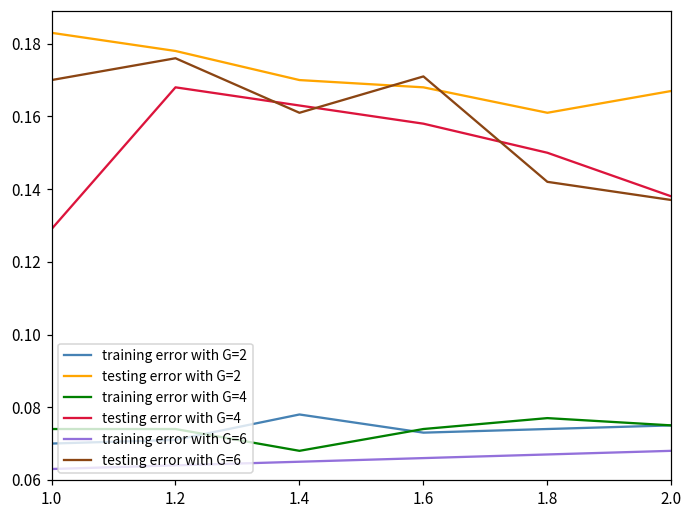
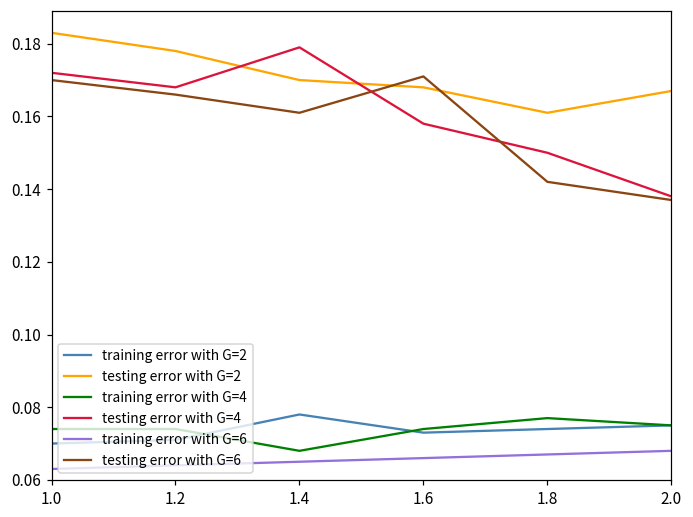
  {
    "training error with G=2": {
      "1.0": 0.070,
      "1.4": 0.078,
      "1.6": 0.073,
      "1.8": 0.074
    },
    "testing error with G=2": {
      "1.0": 0.183,
      "1.2": 0.178,
      "1.4": 0.170,
      "1.6": 0.168,
      "1.8": 0.161,
      "2.0": 0.167
    },
    "training error with G=4": {
      "1.0": 0.074,
      "1.4": 0.068,
      "1.6": 0.074,
      "1.8": 0.077
    },
    "testing error with G=4": {
-     "1.0": 0.129,
+     "1.0": 0.172,
      "1.2": 0.168,
-     "1.4": 0.163,
+     "1.4": 0.179,
      "1.6": 0.158,
      "1.8": 0.150,
      "2.0": 0.138
    },
    "training error with G=6": {
      "1.0": 0.063,
      "1.4": 0.065,
      "1.6": 0.066,
      "1.8": 0.067,
      "2.0": 0.068
    },
    "testing error with G=6": {
      "1.0": 0.170,
-     "1.2": 0.176,
+     "1.2": 0.166,
      "1.4": 0.161,
      "1.6": 0.171,
      "1.8": 0.142,
      "2.0": 0.137
    }
  }
